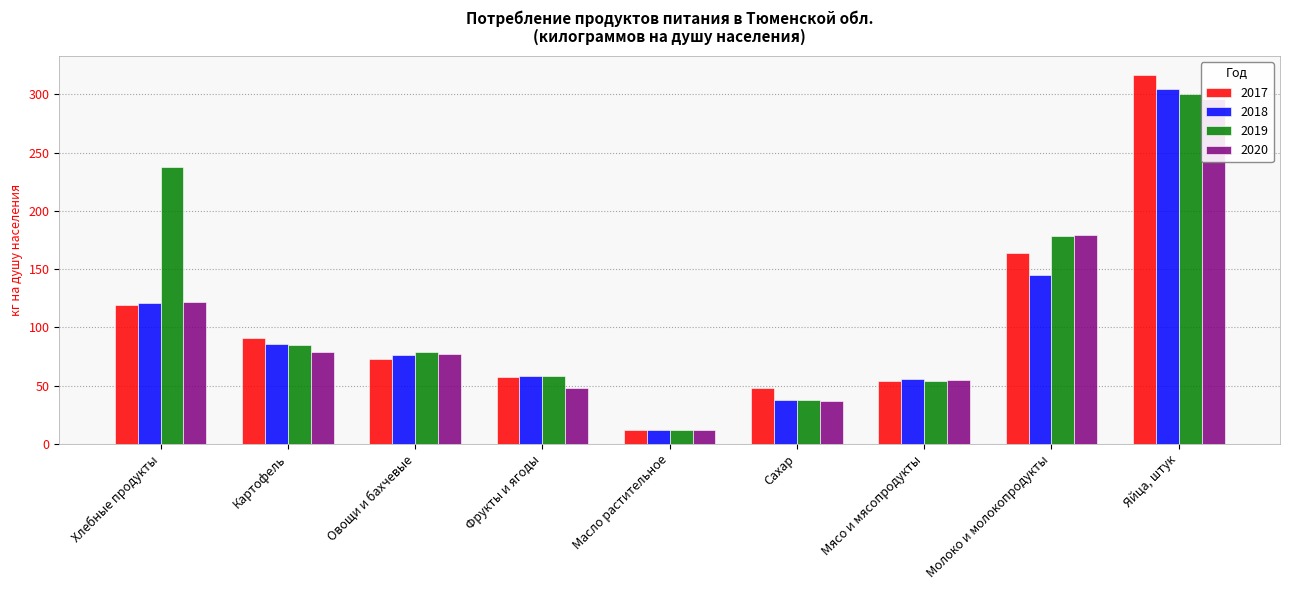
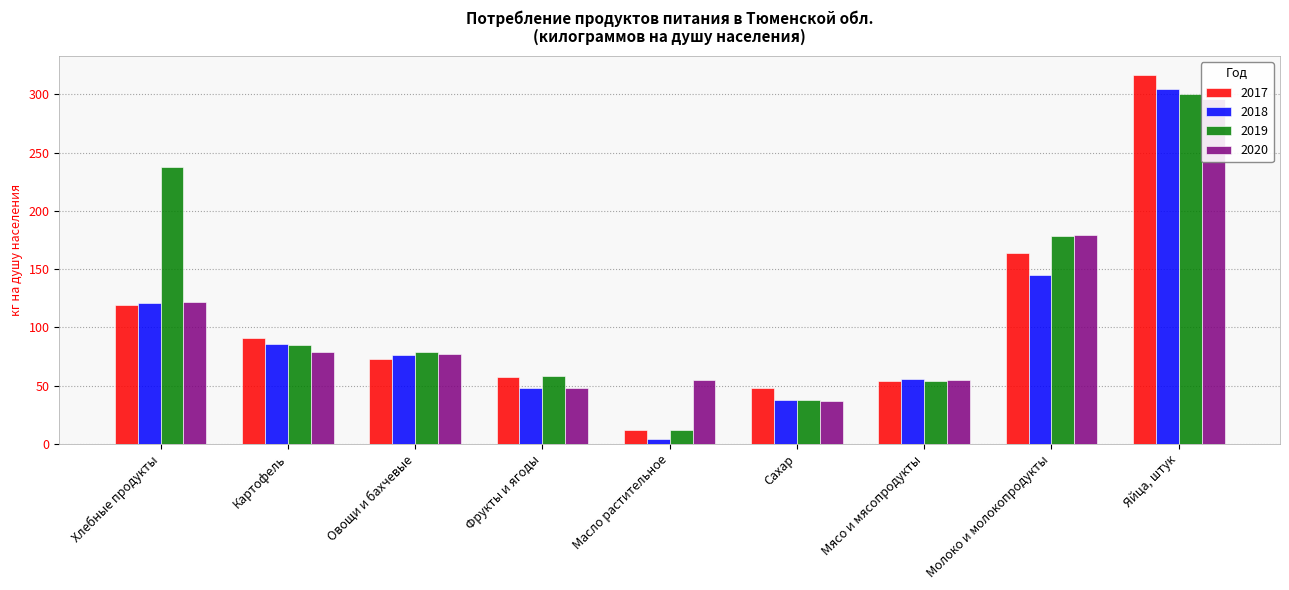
  {
    "2017": {
      "Хлебные продукты": 119,
      "Картофель": 91,
      "Овощи и бахчевые": 73,
      "Фрукты и ягоды": 57,
      "Масло растительное": 12,
      "Сахар": 48,
      "Мясо и мясопродукты": 54,
      "Молоко и молокопродукты": 164,
      "Яйца, штук": 317
    },
    "2018": {
      "Хлебные продукты": 121,
      "Картофель": 86,
      "Овощи и бахчевые": 76,
-     "Фрукты и ягоды": 58,
-     "Масло растительное": 12,
+     "Фрукты и ягоды": 48,
+     "Масло растительное": 4,
      "Сахар": 38,
      "Мясо и мясопродукты": 56,
      "Молоко и молокопродукты": 145,
      "Яйца, штук": 305
    },
    "2019": {
      "Хлебные продукты": 238,
      "Картофель": 85,
      "Овощи и бахчевые": 79,
      "Фрукты и ягоды": 58,
      "Масло растительное": 12,
      "Сахар": 38,
      "Мясо и мясопродукты": 54,
      "Молоко и молокопродукты": 178,
      "Яйца, штук": 300
    },
    "2020": {
      "Хлебные продукты": 122,
      "Картофель": 79,
      "Овощи и бахчевые": 77,
      "Фрукты и ягоды": 48,
-     "Масло растительное": 12,
+     "Масло растительное": 55,
      "Сахар": 37,
      "Мясо и мясопродукты": 55,
      "Молоко и молокопродукты": 179
    }
  }
